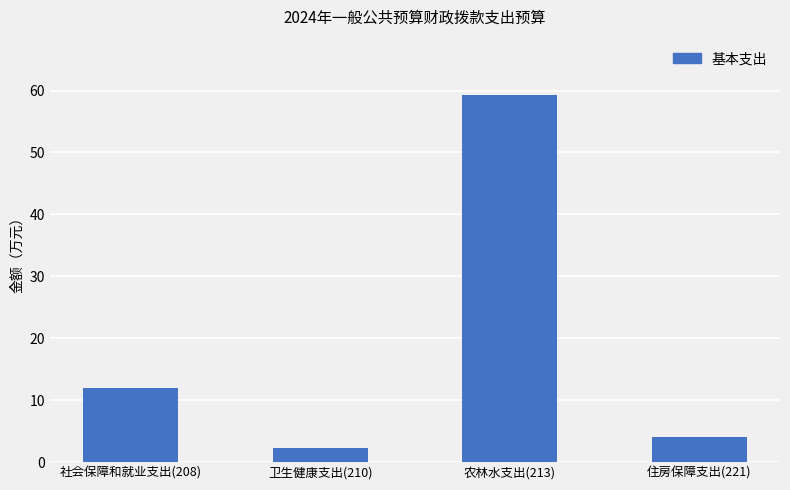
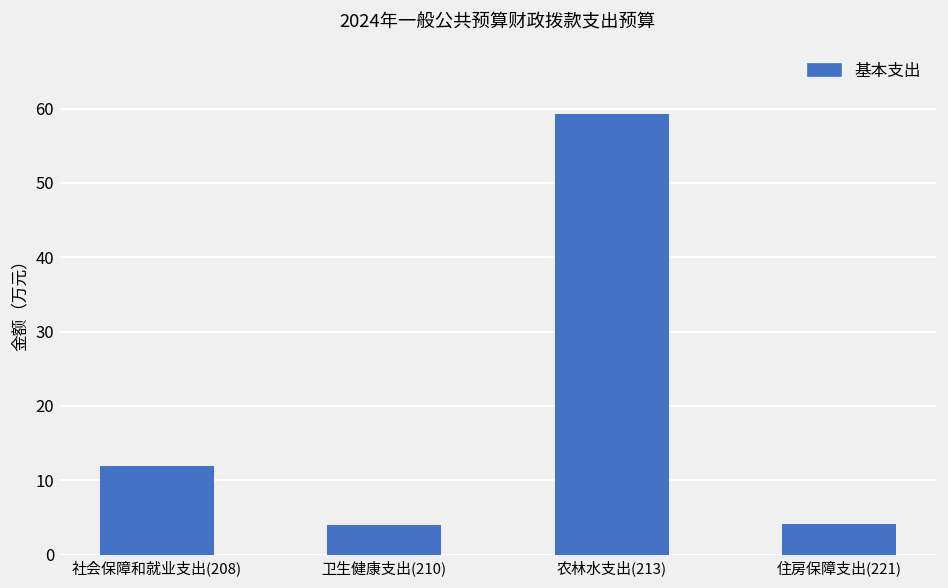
  {
    "社会保障和就业支出(208)": 12,
-   "卫生健康支出(210)": 2,
+   "卫生健康支出(210)": 4,
    "农林水支出(213)": 59,
    "住房保障支出(221)": 4
  }
